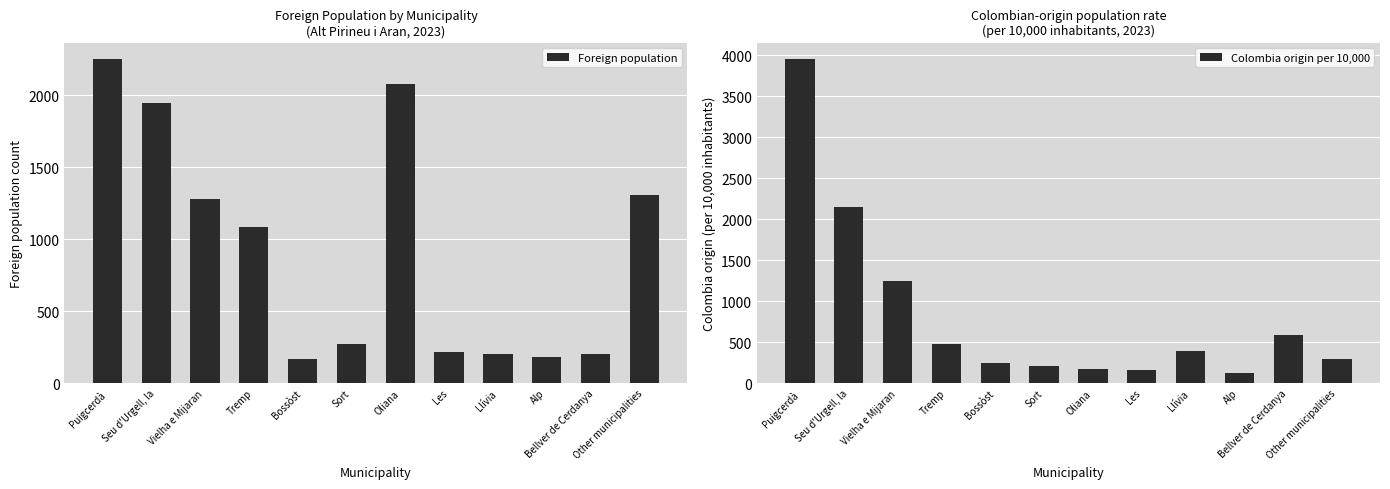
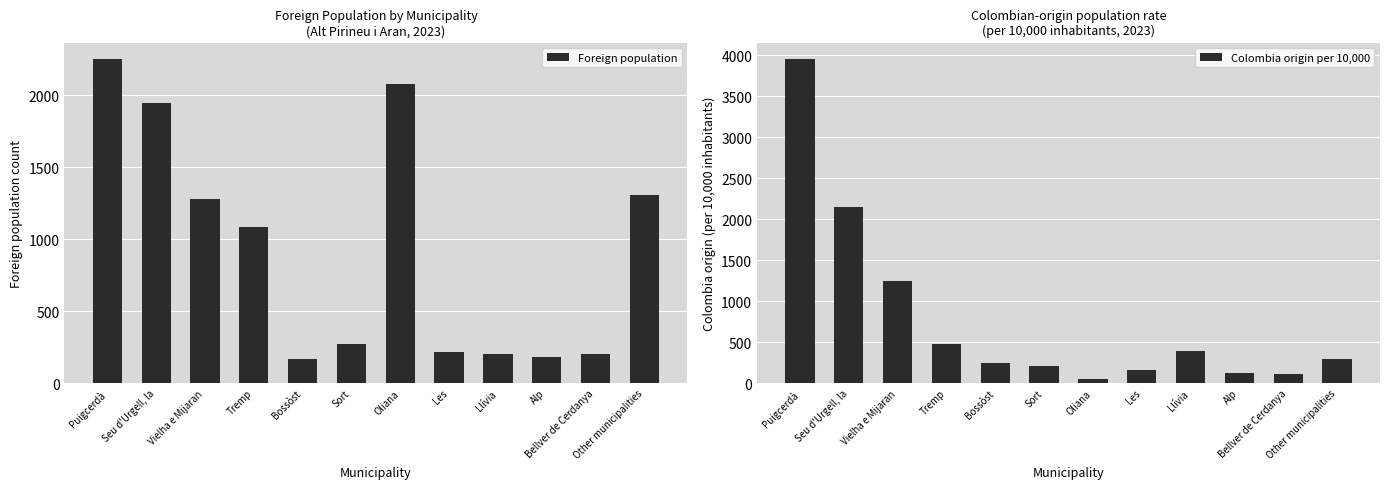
  {
    "Foreign Population by Municipality (Alt Pirineu i Aran, 2023)": {
      "Puigcerdà": 2250,
      "Seu d'Urgell, la": 1950,
      "Vielha e Mijaran": 1280,
      "Tremp": 1090,
      "Bossòst": 170,
      "Sort": 270,
      "Oliana": 2080,
      "Les": 220,
      "Llívia": 210,
      "Alp": 190,
      "Bellver de Cerdanya": 200,
      "Other municipalities": 1310
    },
    "Colombian-origin population rate (per 10,000 inhabitants, 2023)": {
      "Puigcerdà": 4000,
      "Seu d'Urgell, la": 2100,
      "Vielha e Mijaran": 1200,
      "Tremp": 500,
      "Bossòst": 200,
      "Sort": 200,
-     "Oliana": 200,
+     "Oliana": 100,
      "Les": 200,
      "Llívia": 400,
      "Alp": 100,
-     "Bellver de Cerdanya": 600,
+     "Bellver de Cerdanya": 100,
      "Other municipalities": 300
    }
  }
